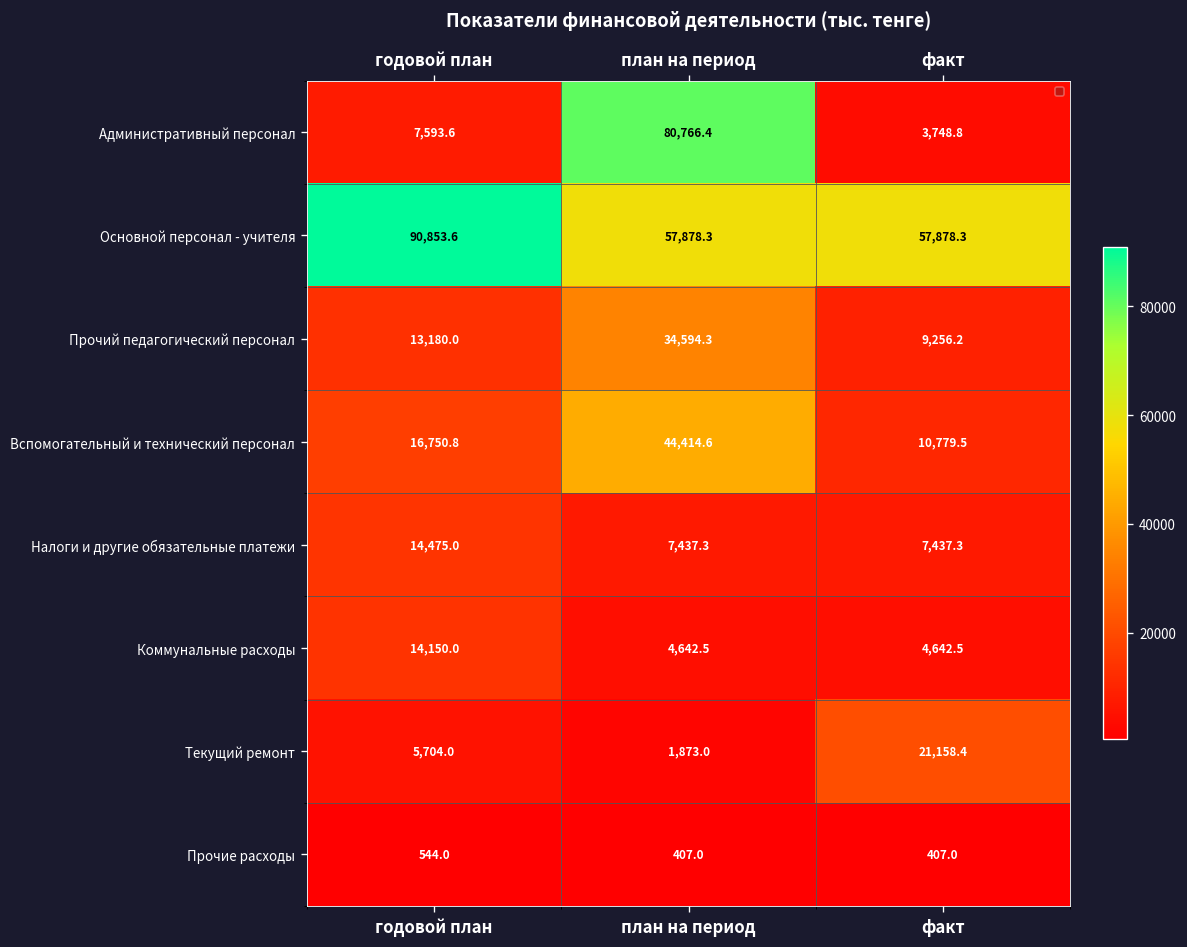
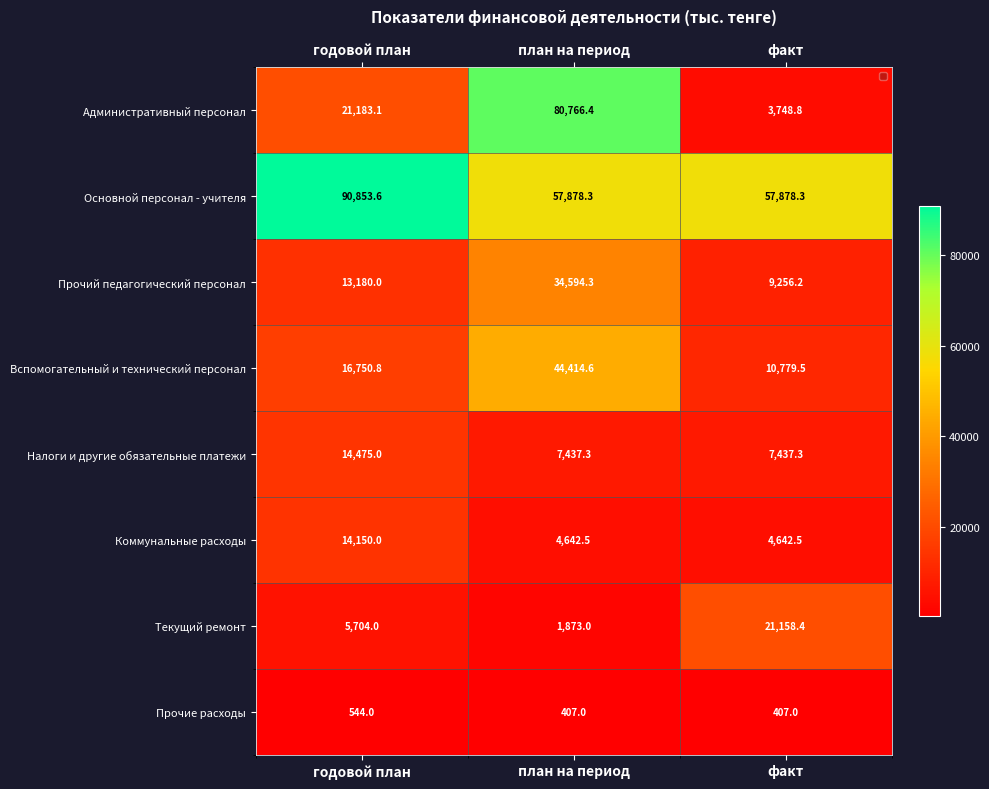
  {
    "Административный персонал": {
-     "годовой план": "7,593.6",
+     "годовой план": "21,183.1",
      "план на период": "80,766.4",
      "факт": "3,748.8"
    },
    "Основной персонал - учителя": {
      "годовой план": "90,853.6",
      "план на период": "57,878.3",
      "факт": "57,878.3"
    },
    "Прочий педагогический персонал": {
      "годовой план": "13,180.0",
      "план на период": "34,594.3",
      "факт": "9,256.2"
    },
    "Вспомогательный и технический персонал": {
      "годовой план": "16,750.8",
      "план на период": "44,414.6",
      "факт": "10,779.5"
    },
    "Налоги и другие обязательные платежи": {
      "годовой план": "14,475.0",
      "план на период": "7,437.3",
      "факт": "7,437.3"
    },
    "Коммунальные расходы": {
      "годовой план": "14,150.0",
      "план на период": "4,642.5",
      "факт": "4,642.5"
    },
    "Текущий ремонт": {
      "годовой план": "5,704.0",
      "план на период": "1,873.0",
      "факт": "21,158.4"
    },
    "Прочие расходы": {
      "годовой план": "544.0",
      "план на период": "407.0",
      "факт": "407.0"
    }
  }
